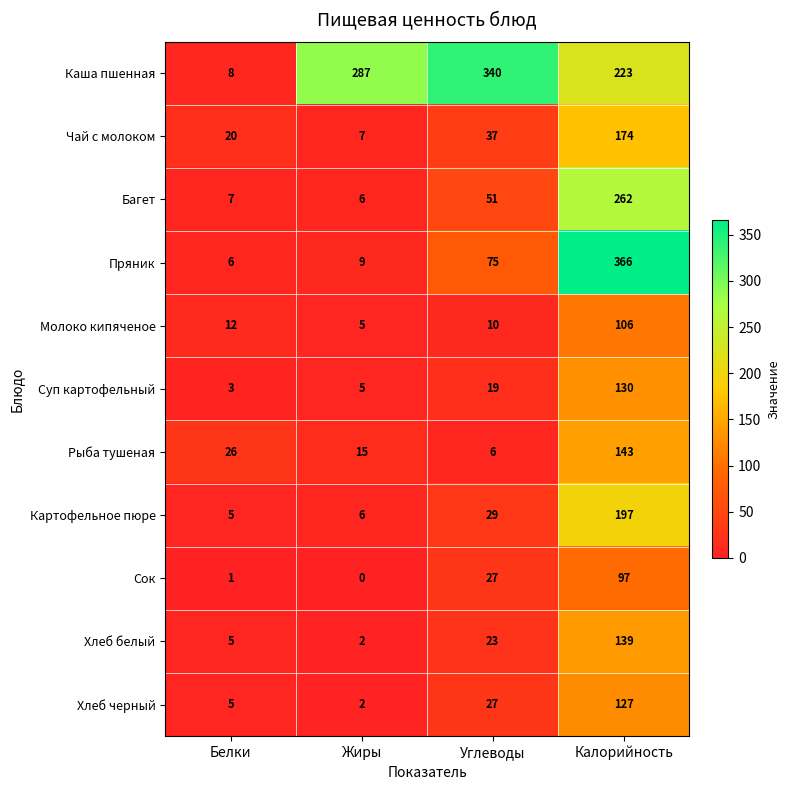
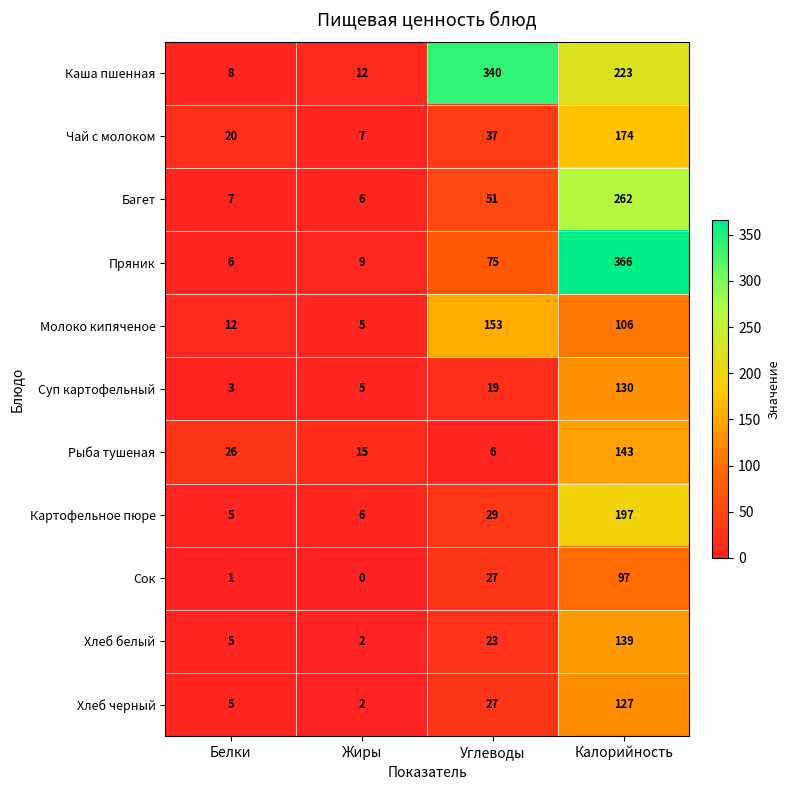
  {
    "Каша пшенная": {
      "Белки": 8,
-     "Жиры": 287,
+     "Жиры": 12,
      "Углеводы": 340,
      "Калорийность": 223
    },
    "Чай с молоком": {
      "Белки": 20,
      "Жиры": 7,
      "Углеводы": 37,
      "Калорийность": 174
    },
    "Багет": {
      "Белки": 7,
      "Жиры": 6,
      "Углеводы": 51,
      "Калорийность": 262
    },
    "Пряник": {
      "Белки": 6,
      "Жиры": 9,
      "Углеводы": 75,
      "Калорийность": 366
    },
    "Молоко кипяченое": {
      "Белки": 12,
      "Жиры": 5,
-     "Углеводы": 10,
+     "Углеводы": 153,
      "Калорийность": 106
    },
    "Суп картофельный": {
      "Белки": 3,
      "Жиры": 5,
      "Углеводы": 19,
      "Калорийность": 130
    },
    "Рыба тушеная": {
      "Белки": 26,
      "Жиры": 15,
      "Углеводы": 6,
      "Калорийность": 143
    },
    "Картофельное пюре": {
      "Белки": 5,
      "Жиры": 6,
      "Углеводы": 29,
      "Калорийность": 197
    },
    "Сок": {
      "Белки": 1,
      "Жиры": 0,
      "Углеводы": 27,
      "Калорийность": 97
    },
    "Хлеб белый": {
      "Белки": 5,
      "Жиры": 2,
      "Углеводы": 23,
      "Калорийность": 139
    },
    "Хлеб черный": {
      "Белки": 5,
      "Жиры": 2,
      "Углеводы": 27,
      "Калорийность": 127
    }
  }
